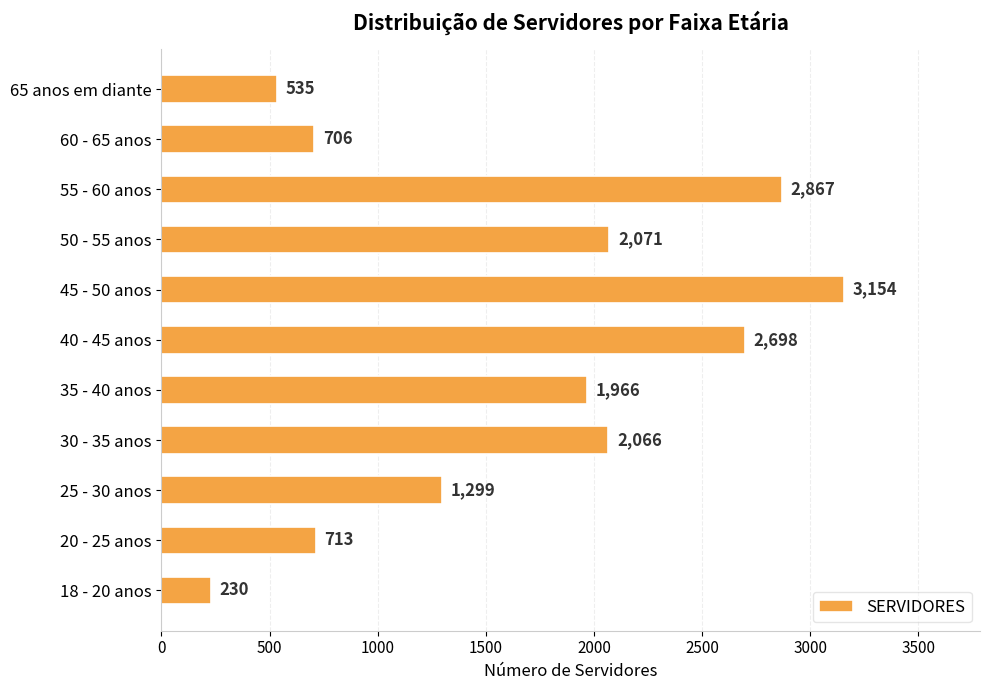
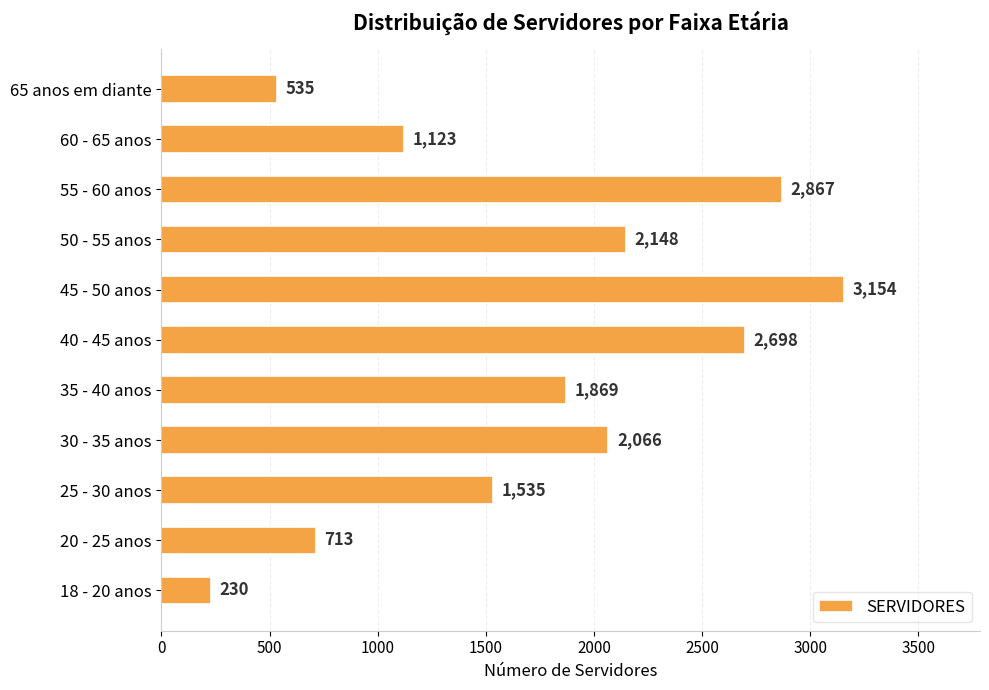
  {
    "65 anos em diante": "535",
-   "60 - 65 anos": "706",
+   "60 - 65 anos": "1,123",
    "55 - 60 anos": "2,867",
-   "50 - 55 anos": "2,071",
+   "50 - 55 anos": "2,148",
    "45 - 50 anos": "3,154",
    "40 - 45 anos": "2,698",
-   "35 - 40 anos": "1,966",
+   "35 - 40 anos": "1,869",
    "30 - 35 anos": "2,066",
-   "25 - 30 anos": "1,299",
+   "25 - 30 anos": "1,535",
    "20 - 25 anos": "713",
    "18 - 20 anos": "230"
  }
